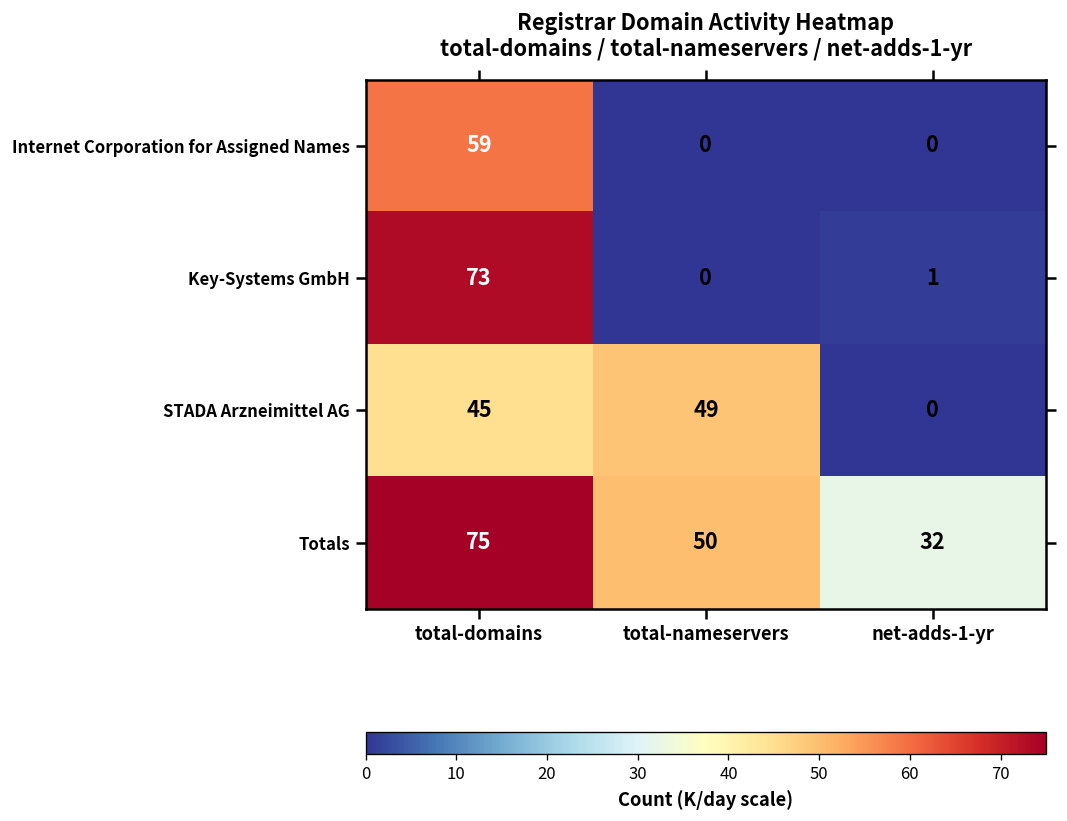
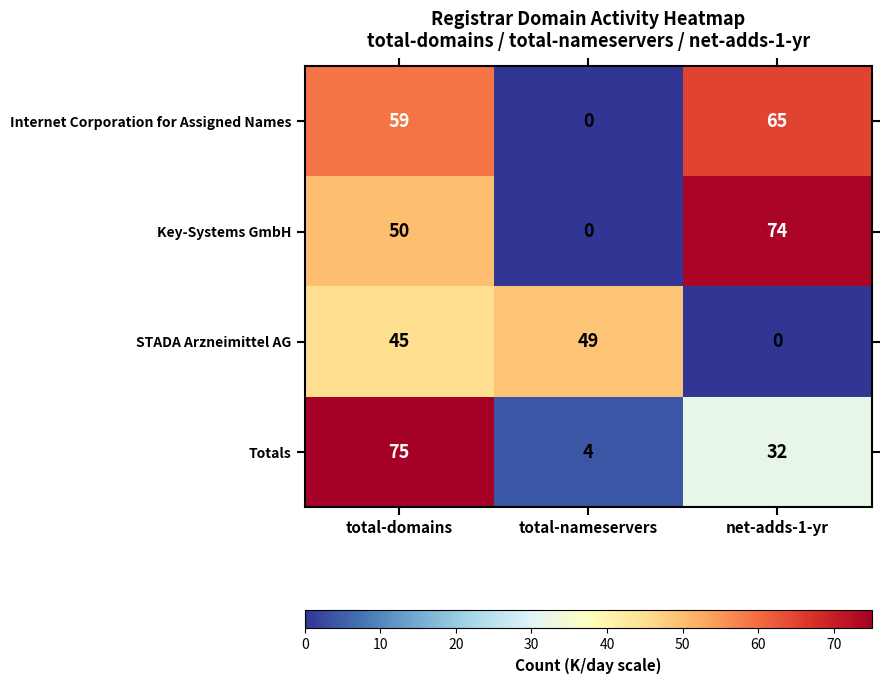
  {
    "Internet Corporation for Assigned Names": {
      "total-domains": 59,
      "total-nameservers": 0,
-     "net-adds-1-yr": 0
+     "net-adds-1-yr": 65
    },
    "Key-Systems GmbH": {
-     "total-domains": 73,
+     "total-domains": 50,
      "total-nameservers": 0,
-     "net-adds-1-yr": 1
+     "net-adds-1-yr": 74
    },
    "STADA Arzneimittel AG": {
      "total-domains": 45,
      "total-nameservers": 49,
      "net-adds-1-yr": 0
    },
    "Totals": {
      "total-domains": 75,
-     "total-nameservers": 50,
+     "total-nameservers": 4,
      "net-adds-1-yr": 32
    }
  }
